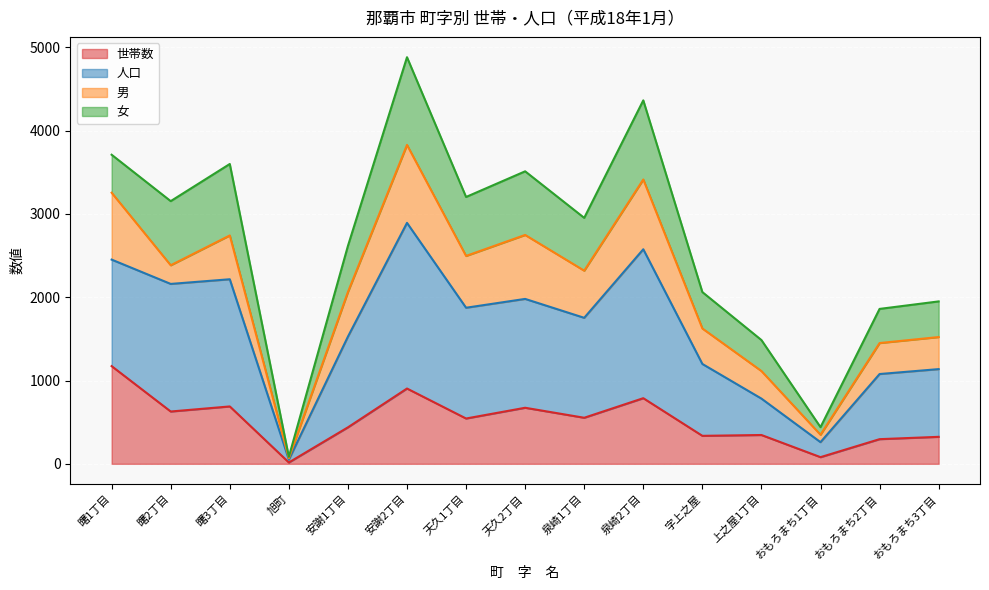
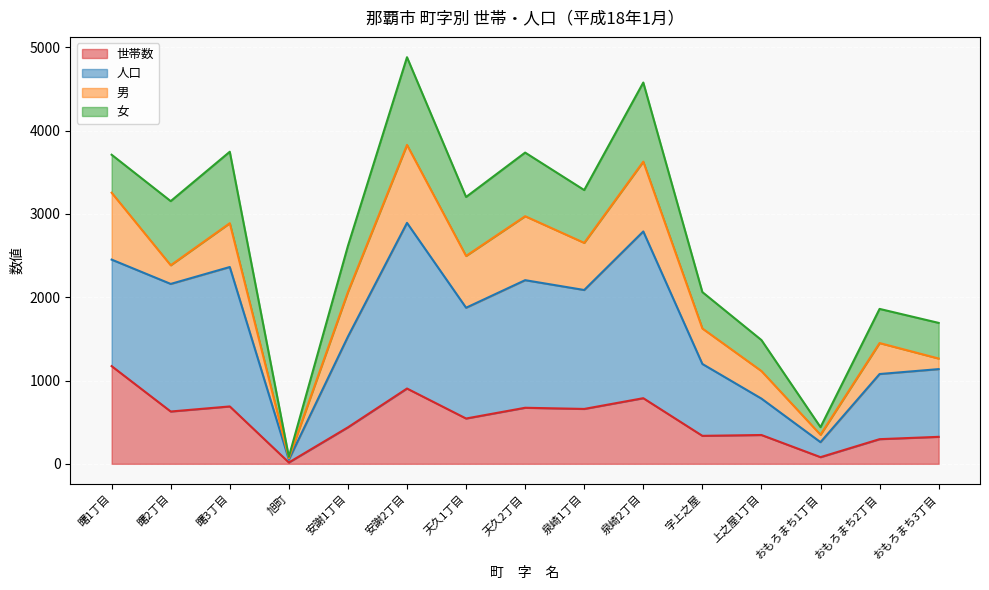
  {
    "世帯数": {
      "曙1丁目": 1200,
      "曙2丁目": 600,
      "曙3丁目": 700,
      "旭町": 0,
      "安謝1丁目": 400,
      "安謝2丁目": 900,
      "天久1丁目": 500,
      "天久2丁目": 700,
-     "泉崎1丁目": 600,
+     "泉崎1丁目": 700,
      "泉崎2丁目": 800,
      "字上之屋": 300,
      "上之屋1丁目": 300,
      "おもろまち1丁目": 100,
      "おもろまち2丁目": 300,
      "おもろまち3丁目": 300
    },
    "人口": {
      "曙1丁目": 1300,
      "曙2丁目": 1500,
-     "曙3丁目": 1500,
+     "曙3丁目": 1700,
      "安謝1丁目": 1100,
      "安謝2丁目": 2000,
      "天久1丁目": 1300,
-     "天久2丁目": 1300,
-     "泉崎1丁目": 1200,
-     "泉崎2丁目": 1800,
+     "天久2丁目": 1500,
+     "泉崎1丁目": 1400,
+     "泉崎2丁目": 2000,
      "字上之屋": 900,
      "上之屋1丁目": 400,
      "おもろまち1丁目": 200,
      "おもろまち2丁目": 800,
      "おもろまち3丁目": 800
    },
    "男": {
      "曙1丁目": 800,
      "曙2丁目": 200,
      "曙3丁目": 500,
      "安謝1丁目": 500,
      "安謝2丁目": 900,
      "天久1丁目": 600,
      "天久2丁目": 800,
      "泉崎1丁目": 600,
      "泉崎2丁目": 800,
      "字上之屋": 400,
      "上之屋1丁目": 300,
      "おもろまち1丁目": 100,
      "おもろまち2丁目": 400,
-     "おもろまち3丁目": 400
+     "おもろまち3丁目": 100
    },
    "女": {
      "曙1丁目": 500,
      "曙2丁目": 800,
      "曙3丁目": 900,
      "安謝1丁目": 600,
      "安謝2丁目": 1100,
      "天久1丁目": 700,
      "天久2丁目": 800,
      "泉崎1丁目": 600,
      "泉崎2丁目": 1000,
      "字上之屋": 400,
      "上之屋1丁目": 400,
      "おもろまち1丁目": 100,
      "おもろまち2丁目": 400,
      "おもろまち3丁目": 400
    }
  }
